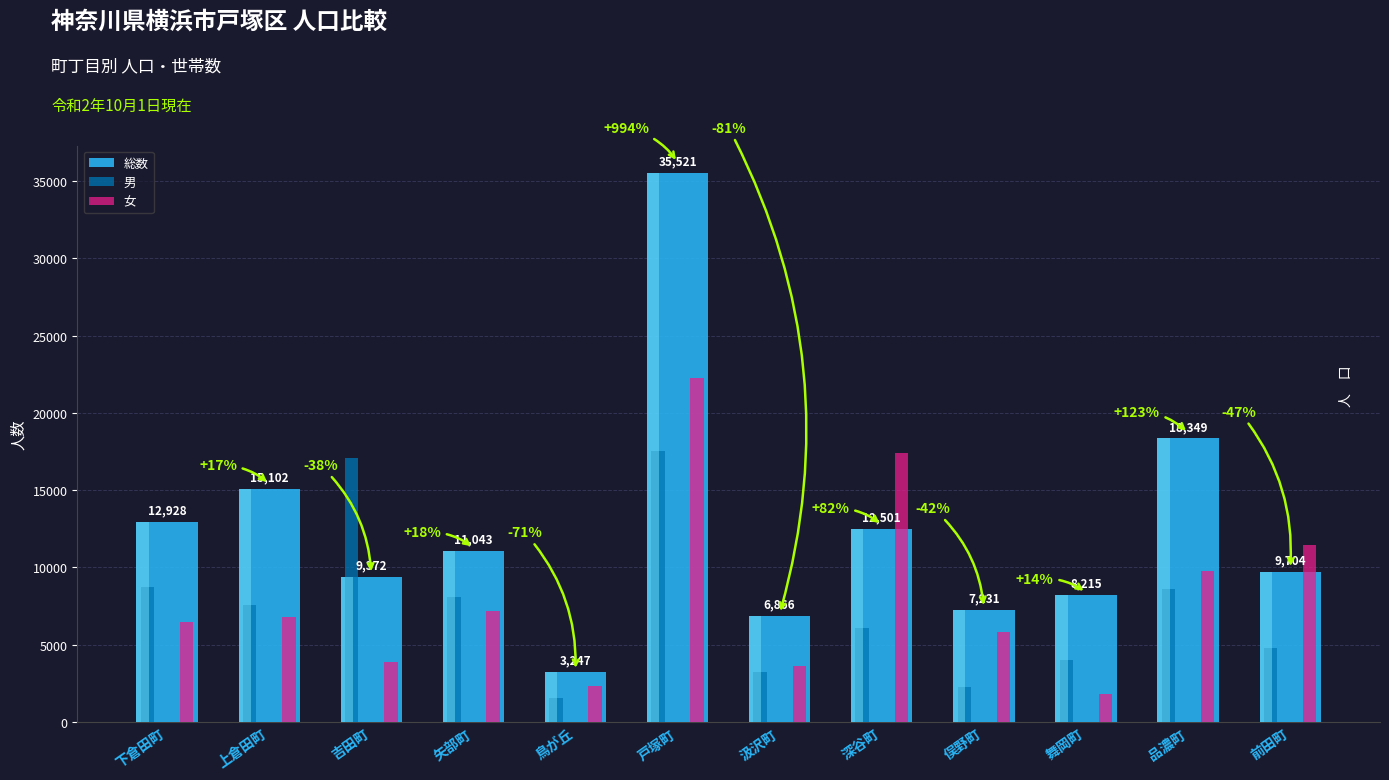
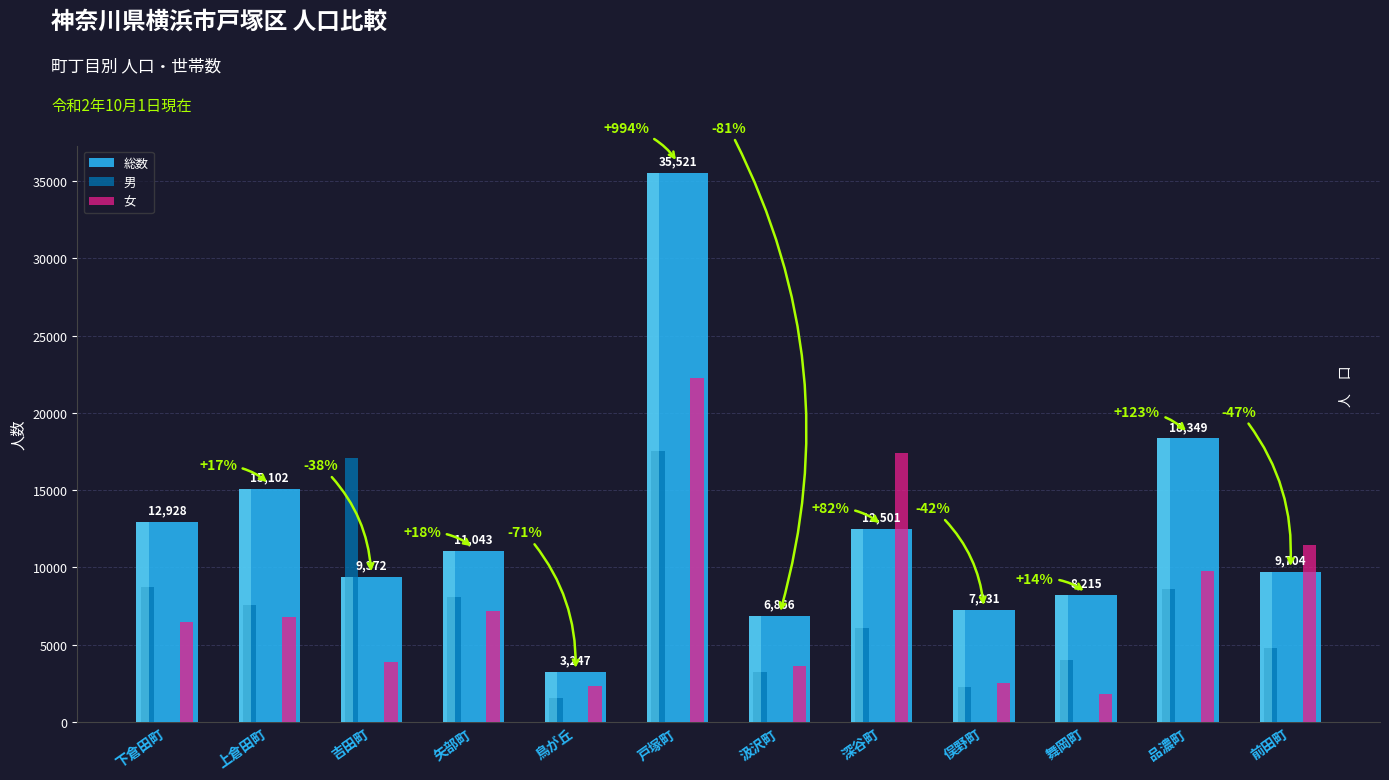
  {
    "総数": {
      "下倉田町": "12,928",
      "戸塚町": "35,521"
    },
    "女": {
      "深谷町": "17400",
-     "俣野町": "5800",
+     "俣野町": "2500",
      "前田町": "11400"
    }
  }
